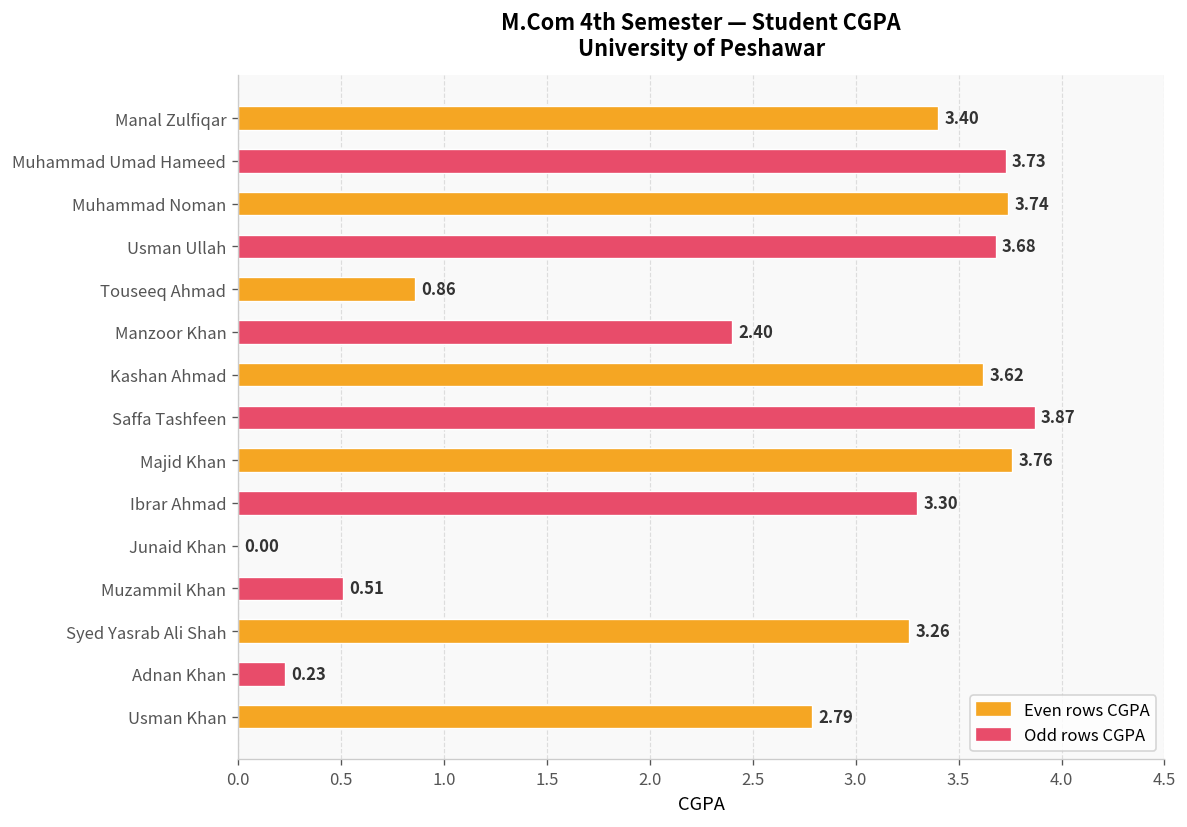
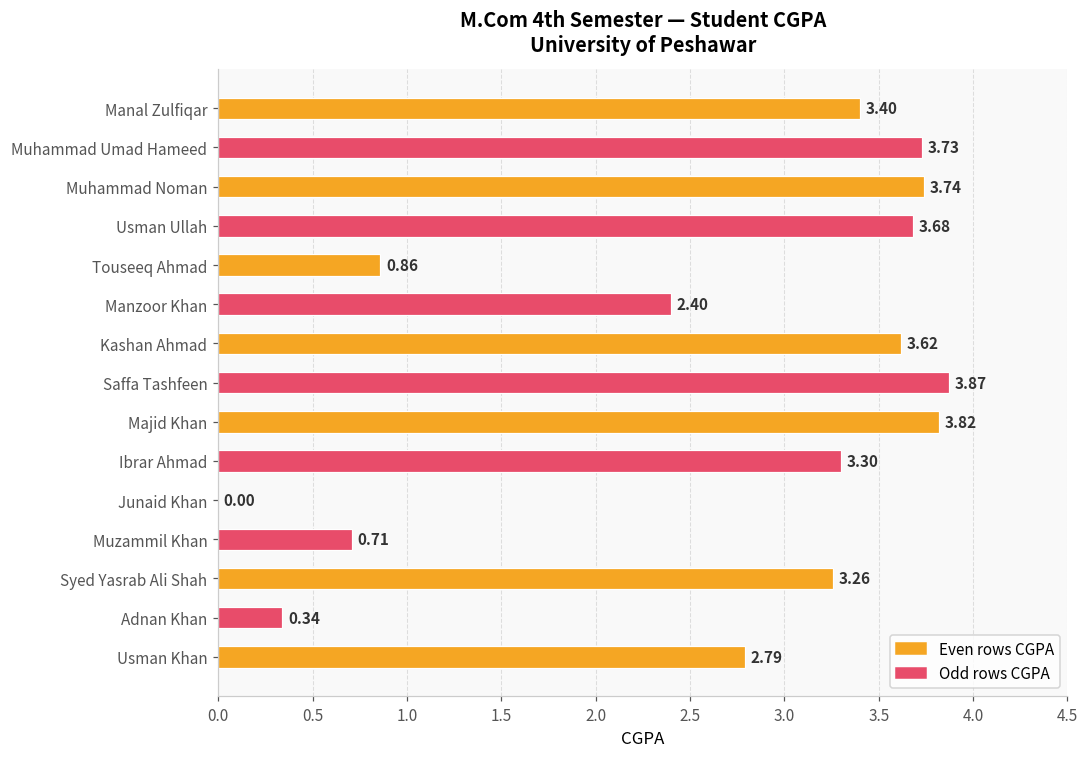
  {
    "Manal Zulfiqar": 3.40,
    "Muhammad Umad Hameed": 3.73,
    "Muhammad Noman": 3.74,
    "Usman Ullah": 3.68,
    "Touseeq Ahmad": 0.86,
    "Manzoor Khan": 2.40,
    "Kashan Ahmad": 3.62,
    "Saffa Tashfeen": 3.87,
-   "Majid Khan": 3.76,
+   "Majid Khan": 3.82,
    "Ibrar Ahmad": 3.30,
    "Junaid Khan": 0.00,
-   "Muzammil Khan": 0.51,
+   "Muzammil Khan": 0.71,
    "Syed Yasrab Ali Shah": 3.26,
-   "Adnan Khan": 0.23,
+   "Adnan Khan": 0.34,
    "Usman Khan": 2.79
  }
